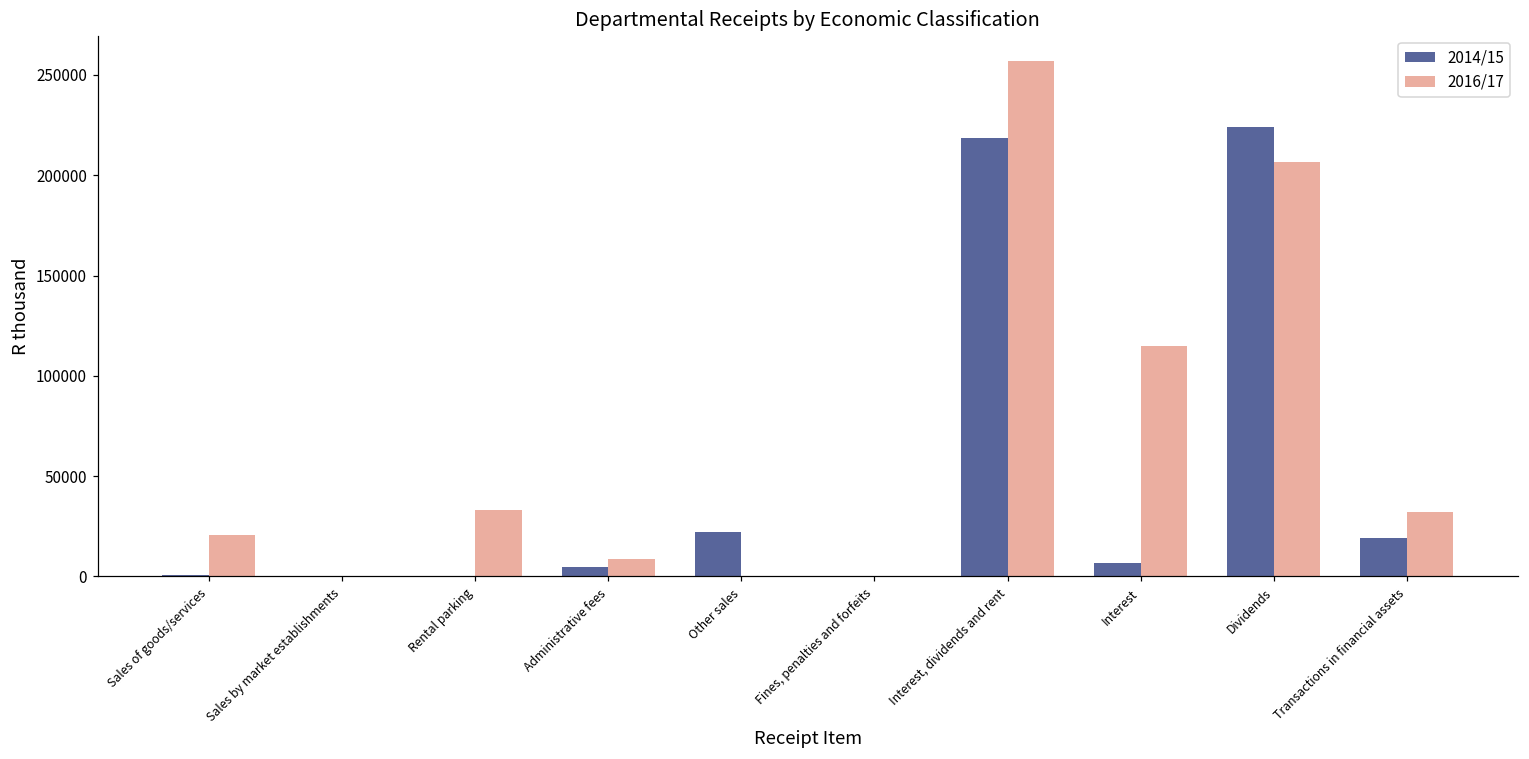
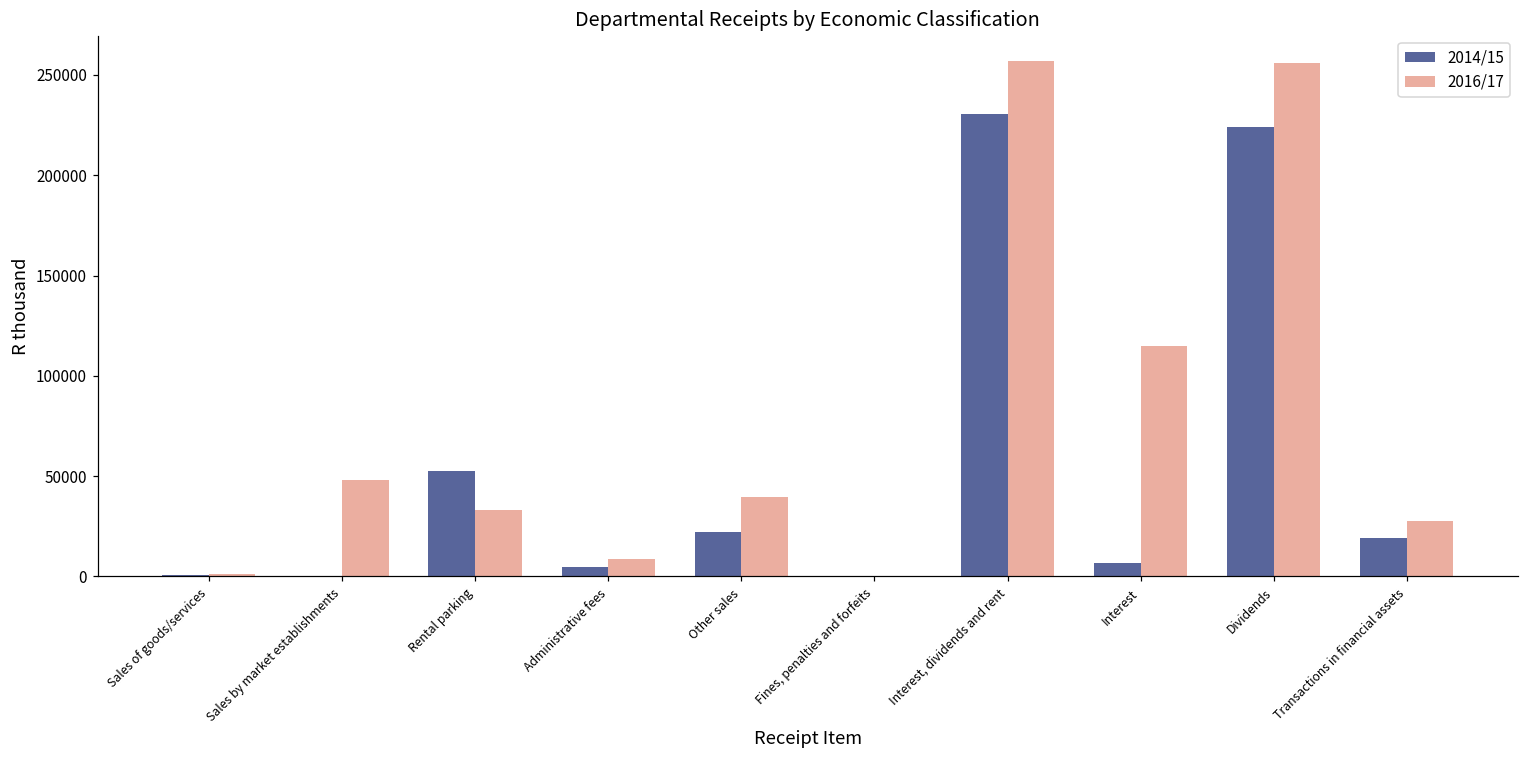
  {
    "2014/15": {
-     "Rental parking": 0,
+     "Rental parking": 53000,
      "Administrative fees": 5000,
      "Other sales": 22000,
      "Fines, penalties and forfeits": 0,
-     "Interest, dividends and rent": 219000,
+     "Interest, dividends and rent": 231000,
      "Interest": 7000,
      "Dividends": 224000,
      "Transactions in financial assets": 19000
    },
    "2016/17": {
-     "Sales of goods/services": 21000,
-     "Sales by market establishments": 0,
+     "Sales of goods/services": 1000,
+     "Sales by market establishments": 48000,
      "Rental parking": 33000,
      "Administrative fees": 9000,
-     "Other sales": 0,
+     "Other sales": 39000,
      "Fines, penalties and forfeits": 0,
      "Interest, dividends and rent": 257000,
      "Interest": 115000,
-     "Dividends": 207000,
-     "Transactions in financial assets": 32000
+     "Dividends": 256000,
+     "Transactions in financial assets": 28000
    }
  }
